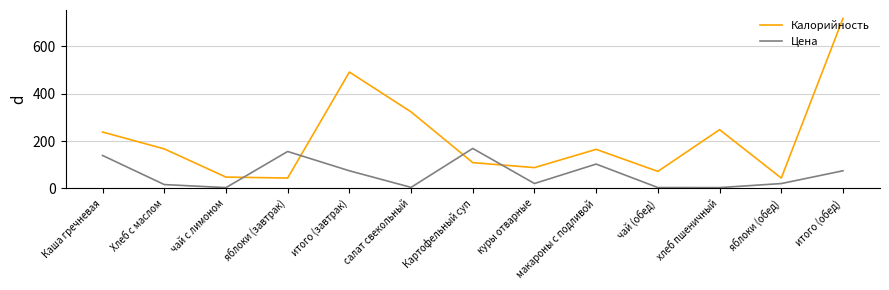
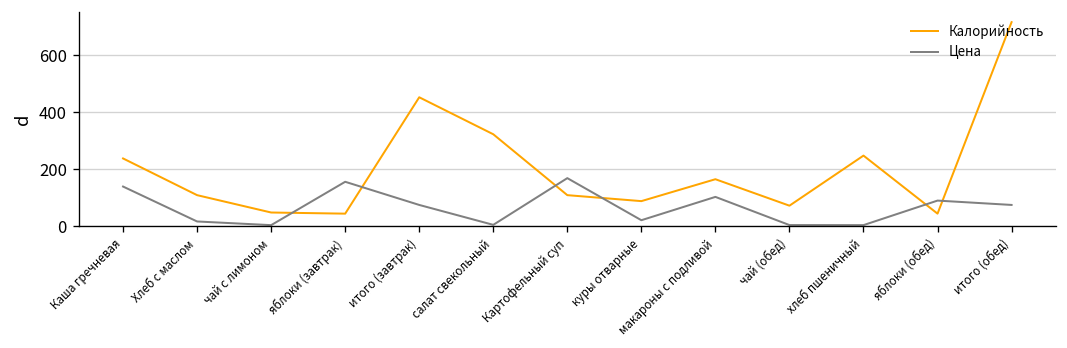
  {
    "Калорийность": {
      "Каша гречневая": 240,
-     "Хлеб с маслом": 170,
+     "Хлеб с маслом": 110,
      "чай с лимоном": 50,
      "яблоки (завтрак)": 40,
-     "итого (завтрак)": 490,
+     "итого (завтрак)": 450,
      "салат свекольный": 320,
      "Картофельный суп": 110,
      "куры отварные": 90,
      "макароны с подливой": 170,
      "чай (обед)": 70,
      "хлеб пшеничный": 250,
      "яблоки (обед)": 40,
      "итого (обед)": 720
    },
    "Цена": {
      "Каша гречневая": 140,
      "Хлеб с маслом": 20,
      "чай с лимоном": 0,
      "яблоки (завтрак)": 160,
      "итого (завтрак)": 70,
      "салат свекольный": 0,
      "Картофельный суп": 170,
      "куры отварные": 20,
      "макароны с подливой": 100,
      "чай (обед)": 0,
      "хлеб пшеничный": 0,
-     "яблоки (обед)": 20,
+     "яблоки (обед)": 90,
      "итого (обед)": 70
    }
  }
